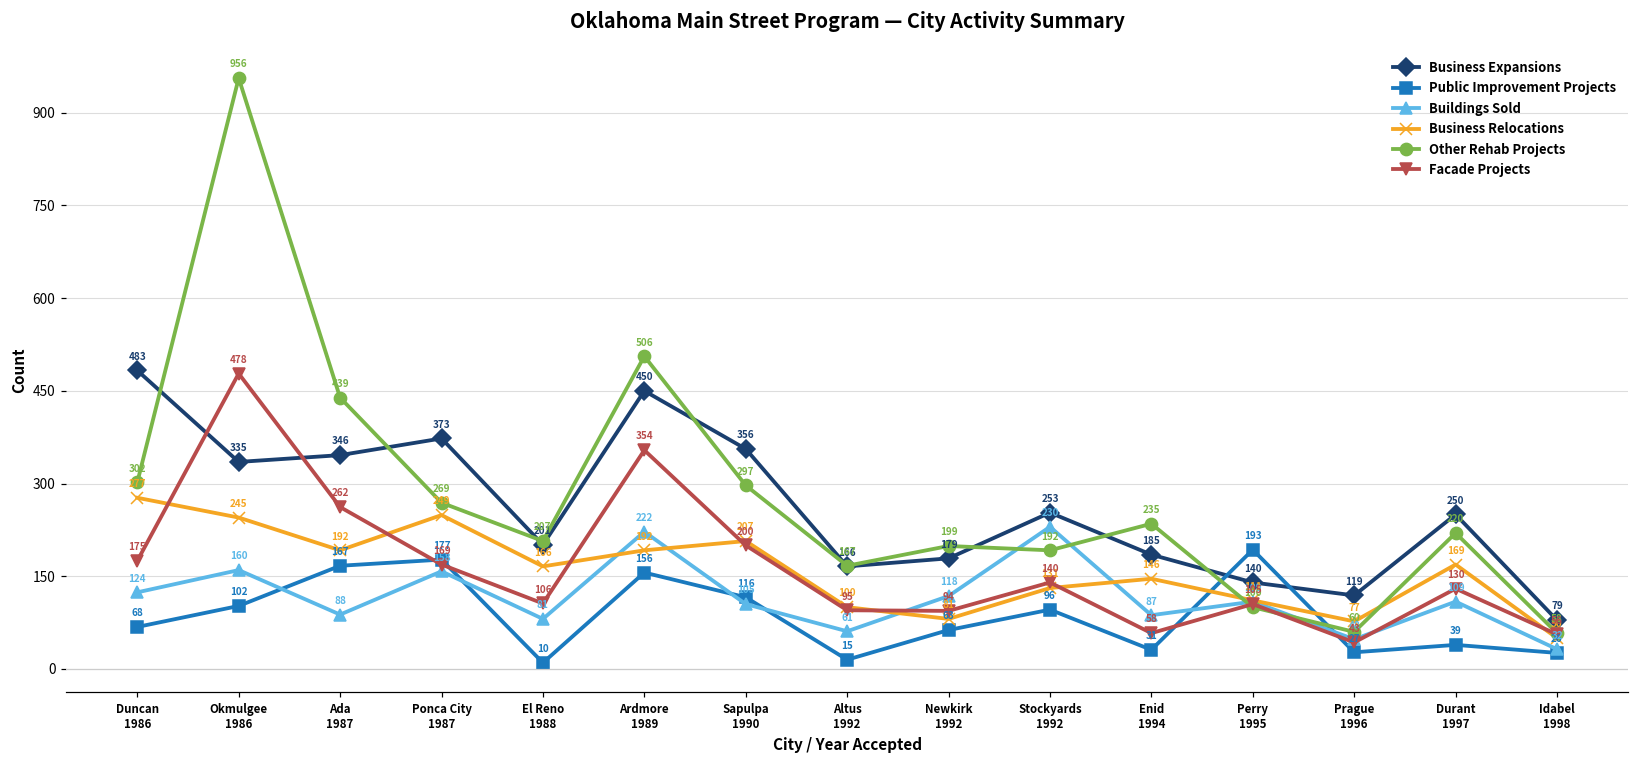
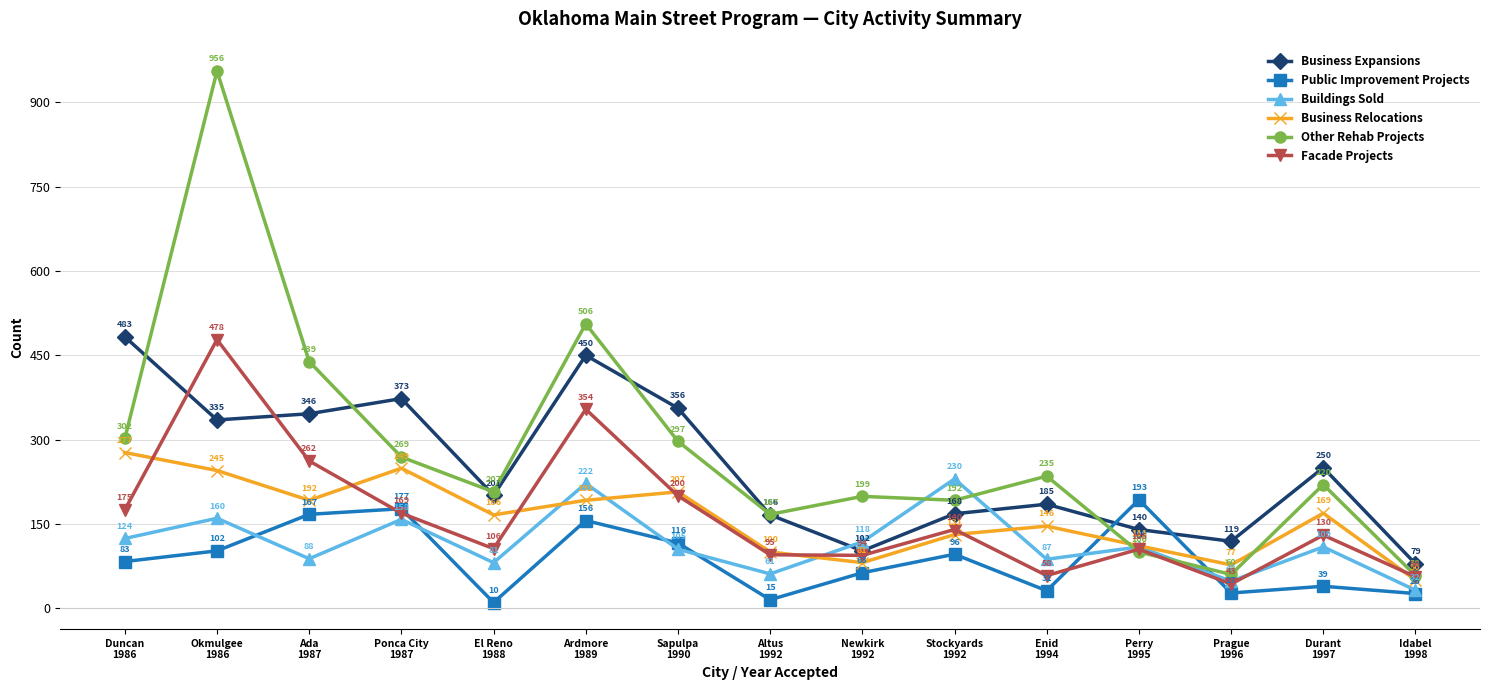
  {
    "Business Expansions": {
      "Duncan 1986": 483,
      "Okmulgee 1986": 335,
      "Ada 1987": 346,
      "Ponca City 1987": 373,
      "Ardmore 1989": 450,
      "Sapulpa 1990": 356,
-     "Newkirk 1992": 179,
-     "Stockyards 1992": 253,
+     "Newkirk 1992": 102,
+     "Stockyards 1992": 168,
      "Enid 1994": 185,
      "Perry 1995": 140,
      "Prague 1996": 119,
      "Durant 1997": 250,
      "Idabel 1998": 79
    },
    "Public Improvement Projects": {
-     "Duncan 1986": 68,
+     "Duncan 1986": 83,
      "Okmulgee 1986": 102,
      "El Reno 1988": 10,
      "Ardmore 1989": 156,
      "Altus 1992": 15,
      "Stockyards 1992": 96,
      "Perry 1995": 193,
      "Durant 1997": 39
    },
    "Buildings Sold": {
      "Duncan 1986": 124,
      "Okmulgee 1986": 160,
      "Ada 1987": 88,
      "Ardmore 1989": 222,
      "Altus 1992": 61,
      "Newkirk 1992": 118,
      "Stockyards 1992": 230,
      "Enid 1994": 87
    },
    "Business Relocations": {
      "Okmulgee 1986": 245,
      "Ada 1987": 192,
      "El Reno 1988": 166,
      "Enid 1994": 146,
      "Prague 1996": 77,
      "Durant 1997": 169
    },
    "Other Rehab Projects": {
      "Duncan 1986": 302,
      "Okmulgee 1986": 956,
      "Ada 1987": 439,
      "Ponca City 1987": 269,
      "Ardmore 1989": 506,
      "Sapulpa 1990": 297,
      "Newkirk 1992": 199,
      "Stockyards 1992": 192,
      "Enid 1994": 235
    },
    "Facade Projects": {
      "Duncan 1986": 175,
      "Okmulgee 1986": 478,
      "Ada 1987": 262,
      "El Reno 1988": 106,
      "Ardmore 1989": 354,
      "Durant 1997": 130
    }
  }
